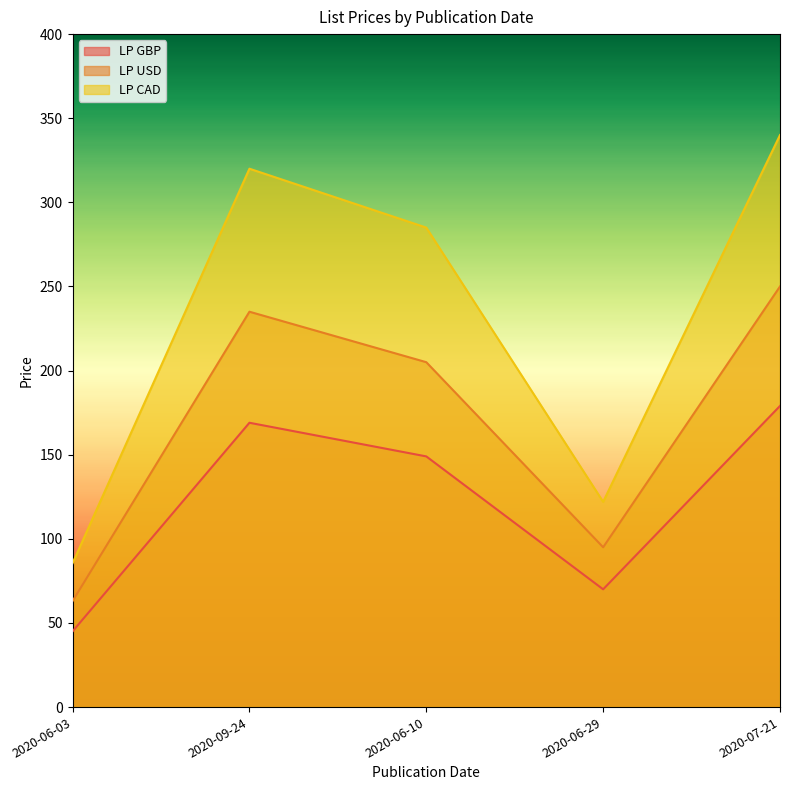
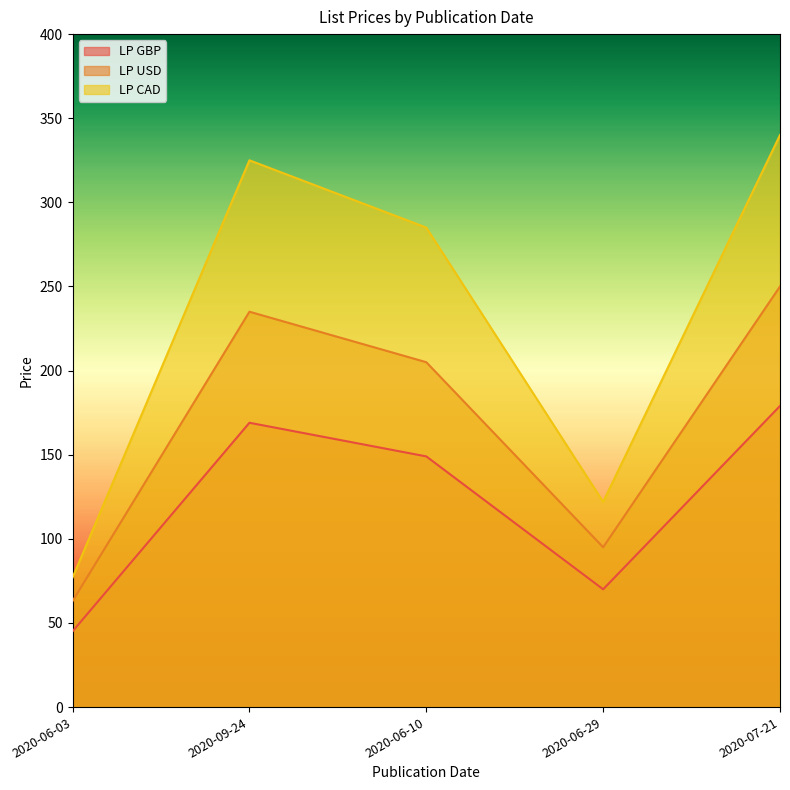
  {
    "LP CAD": {
-     "2020-06-03": 86,
-     "2020-09-24": 320,
+     "2020-06-03": 77,
+     "2020-09-24": 325,
      "2020-06-10": 285,
      "2020-06-29": 122,
      "2020-07-21": 340
    }
  }
